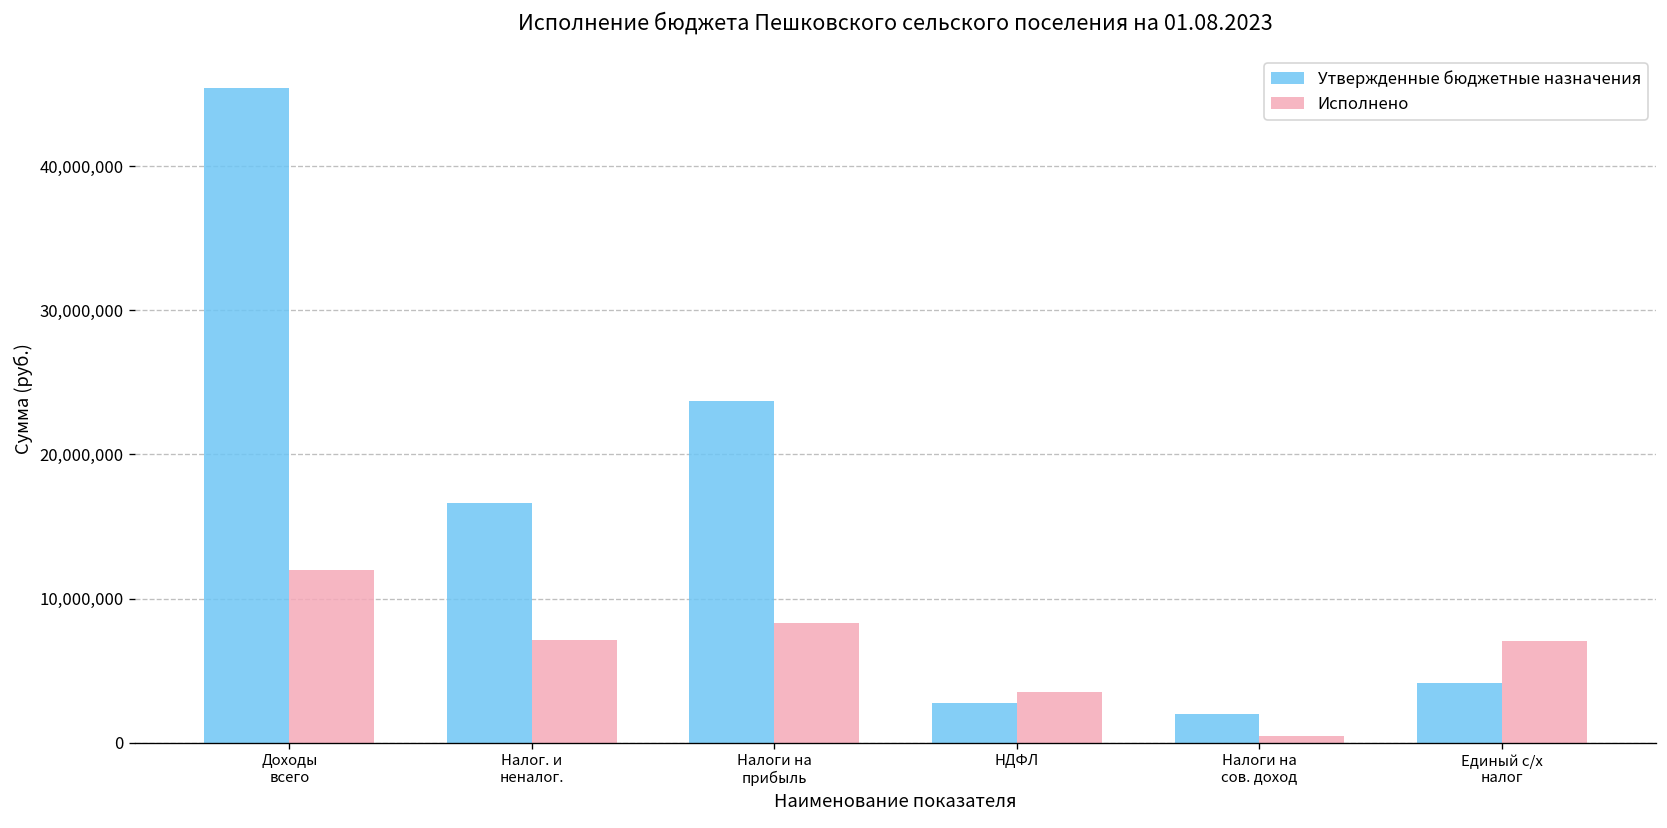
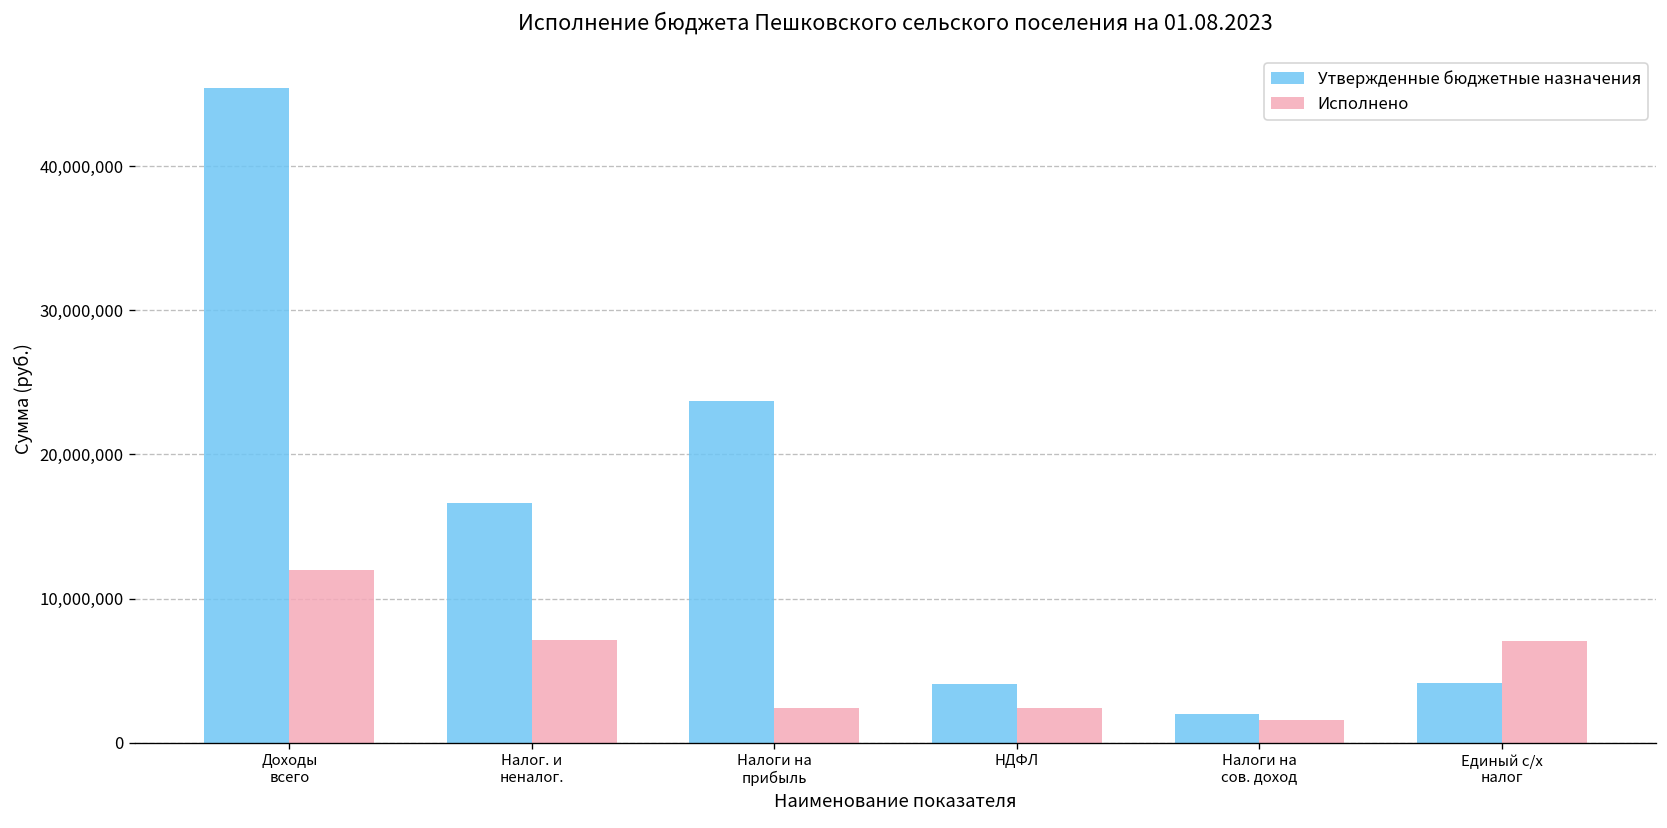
  {
    "Утвержденные бюджетные назначения": {
      "Доходы всего": "45,500,000",
      "Налог. и неналог.": "16,600,000",
      "Налоги на прибыль": "23,700,000",
-     "НДФЛ": "2,700,000",
+     "НДФЛ": "4,100,000",
      "Налоги на сов. доход": "2,000,000",
      "Единый с/х налог": "4,100,000"
    },
    "Исполнено": {
      "Доходы всего": "12,000,000",
      "Налог. и неналог.": "7,100,000",
-     "Налоги на прибыль": "8,300,000",
-     "НДФЛ": "3,500,000",
-     "Налоги на сов. доход": "500,000",
+     "Налоги на прибыль": "2,400,000",
+     "НДФЛ": "2,400,000",
+     "Налоги на сов. доход": "1,600,000",
      "Единый с/х налог": "7,100,000"
    }
  }
